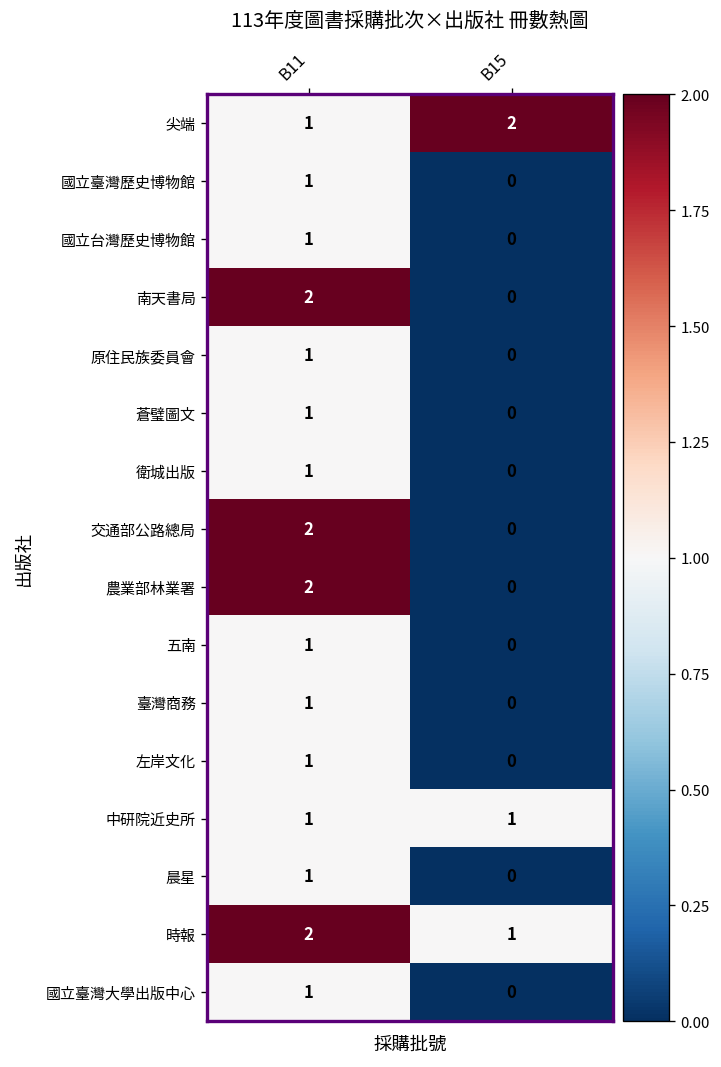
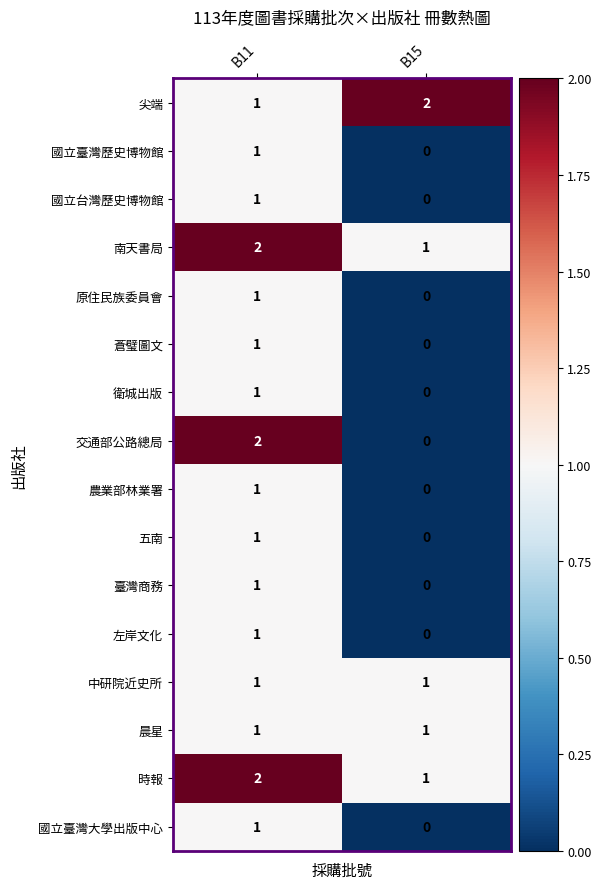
  {
    "尖端": {
      "B11": 1,
      "B15": 2
    },
    "國立臺灣歷史博物館": {
      "B11": 1,
      "B15": 0
    },
    "國立台灣歷史博物館": {
      "B11": 1,
      "B15": 0
    },
    "南天書局": {
      "B11": 2,
-     "B15": 0
+     "B15": 1
    },
    "原住民族委員會": {
      "B11": 1,
      "B15": 0
    },
    "蒼璧圖文": {
      "B11": 1,
      "B15": 0
    },
    "衛城出版": {
      "B11": 1,
      "B15": 0
    },
    "交通部公路總局": {
      "B11": 2,
      "B15": 0
    },
    "農業部林業署": {
-     "B11": 2,
+     "B11": 1,
      "B15": 0
    },
    "五南": {
      "B11": 1,
      "B15": 0
    },
    "臺灣商務": {
      "B11": 1,
      "B15": 0
    },
    "左岸文化": {
      "B11": 1,
      "B15": 0
    },
    "中研院近史所": {
      "B11": 1,
      "B15": 1
    },
    "晨星": {
      "B11": 1,
-     "B15": 0
+     "B15": 1
    },
    "時報": {
      "B11": 2,
      "B15": 1
    },
    "國立臺灣大學出版中心": {
      "B11": 1,
      "B15": 0
    }
  }
